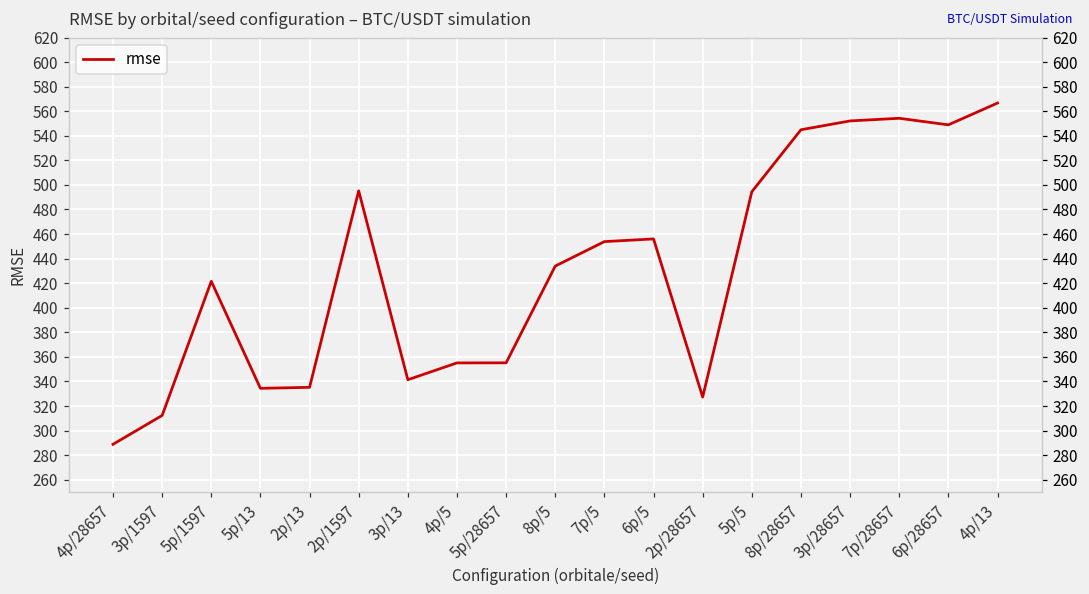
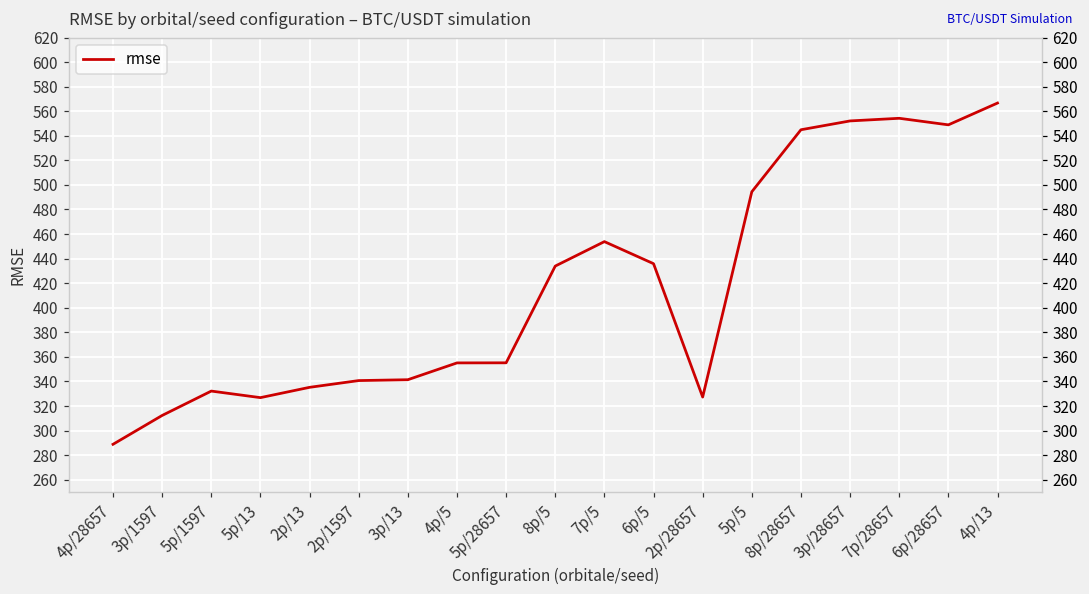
  {
    "4p/28657": 289,
    "3p/1597": 312,
-   "5p/1597": 422,
-   "5p/13": 334,
+   "5p/1597": 332,
+   "5p/13": 327,
    "2p/13": 335,
-   "2p/1597": 495,
+   "2p/1597": 341,
    "3p/13": 341,
    "4p/5": 355,
    "5p/28657": 355,
    "8p/5": 434,
    "7p/5": 454,
-   "6p/5": 456,
+   "6p/5": 436,
    "2p/28657": 327,
    "5p/5": 494,
    "8p/28657": 545,
    "3p/28657": 552,
    "7p/28657": 554,
    "6p/28657": 549,
    "4p/13": 567
  }
